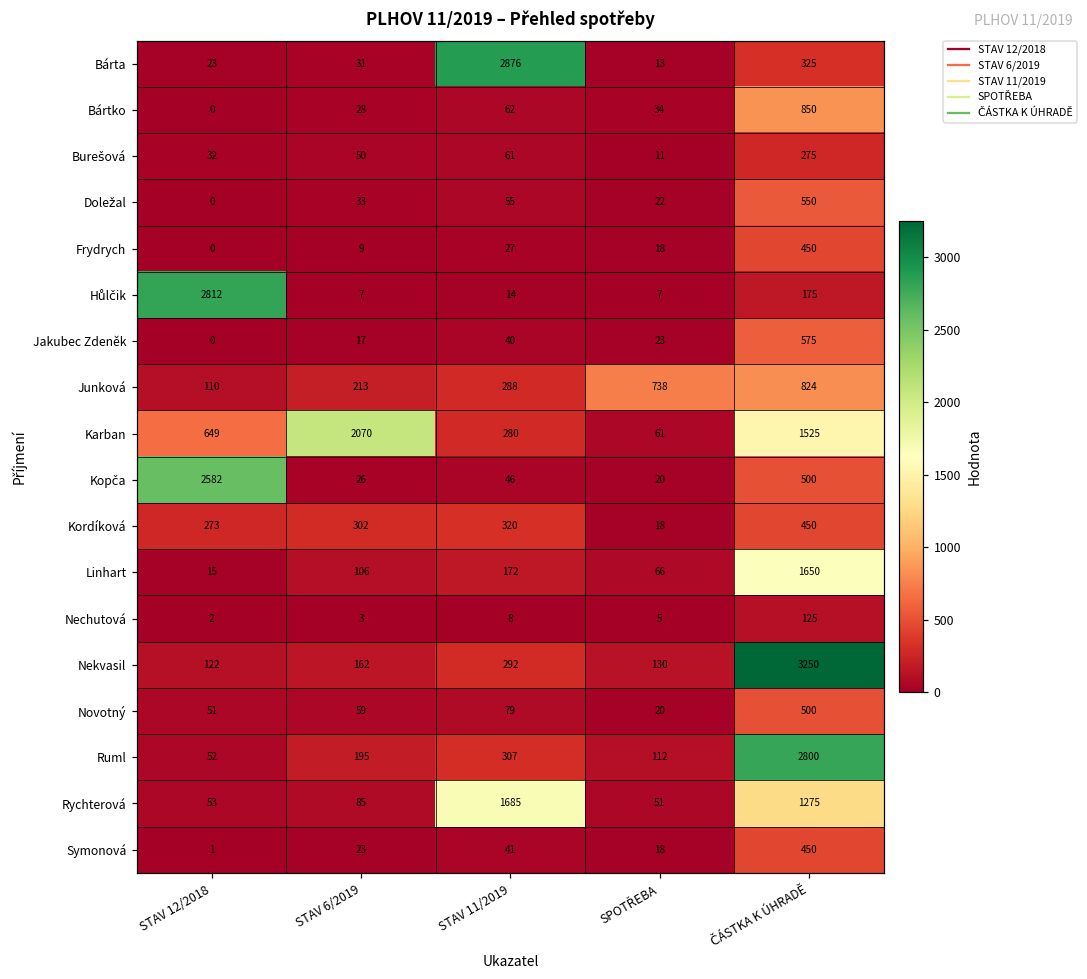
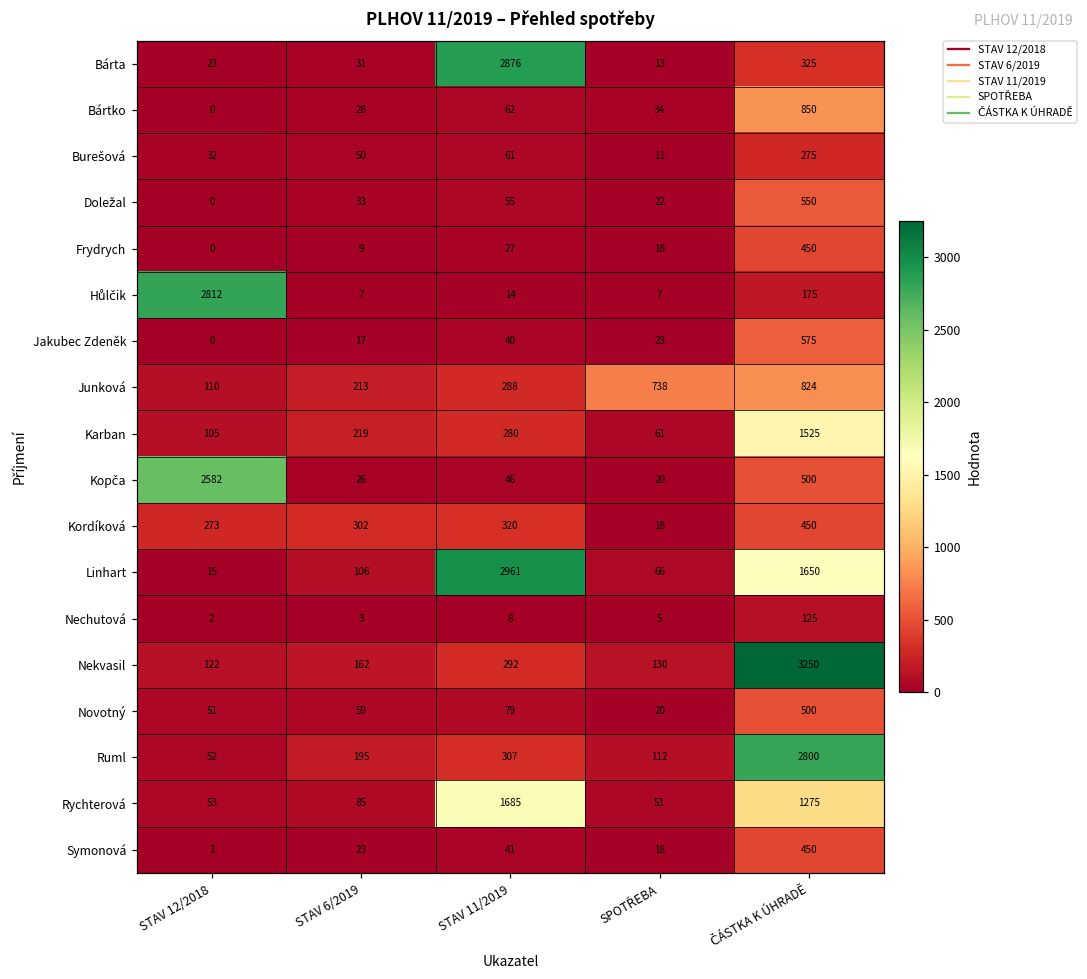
  {
    "Bárta": {
      "STAV 12/2018": 23,
      "STAV 6/2019": 31,
      "STAV 11/2019": 2876,
      "SPOTŘEBA": 13,
      "ČÁSTKA K ÚHRADĚ": 325
    },
    "Bártko": {
      "STAV 12/2018": 0,
      "STAV 6/2019": 28,
      "STAV 11/2019": 62,
      "SPOTŘEBA": 34,
      "ČÁSTKA K ÚHRADĚ": 850
    },
    "Burešová": {
      "STAV 12/2018": 32,
      "STAV 6/2019": 50,
      "STAV 11/2019": 61,
      "SPOTŘEBA": 11,
      "ČÁSTKA K ÚHRADĚ": 275
    },
    "Doležal": {
      "STAV 12/2018": 0,
      "STAV 6/2019": 33,
      "STAV 11/2019": 55,
      "SPOTŘEBA": 22,
      "ČÁSTKA K ÚHRADĚ": 550
    },
    "Frydrych": {
      "STAV 12/2018": 0,
      "STAV 6/2019": 9,
      "STAV 11/2019": 27,
      "SPOTŘEBA": 18,
      "ČÁSTKA K ÚHRADĚ": 450
    },
    "Hůlčik": {
      "STAV 12/2018": 2812,
      "STAV 6/2019": 7,
      "STAV 11/2019": 14,
      "SPOTŘEBA": 7,
      "ČÁSTKA K ÚHRADĚ": 175
    },
    "Jakubec Zdeněk": {
      "STAV 12/2018": 0,
      "STAV 6/2019": 17,
      "STAV 11/2019": 40,
      "SPOTŘEBA": 23,
      "ČÁSTKA K ÚHRADĚ": 575
    },
    "Junková": {
      "STAV 12/2018": 110,
      "STAV 6/2019": 213,
      "STAV 11/2019": 288,
      "SPOTŘEBA": 738,
      "ČÁSTKA K ÚHRADĚ": 824
    },
    "Karban": {
-     "STAV 12/2018": 649,
-     "STAV 6/2019": 2070,
+     "STAV 12/2018": 105,
+     "STAV 6/2019": 219,
      "STAV 11/2019": 280,
      "SPOTŘEBA": 61,
      "ČÁSTKA K ÚHRADĚ": 1525
    },
    "Kopča": {
      "STAV 12/2018": 2582,
      "STAV 6/2019": 26,
      "STAV 11/2019": 46,
      "SPOTŘEBA": 20,
      "ČÁSTKA K ÚHRADĚ": 500
    },
    "Kordíková": {
      "STAV 12/2018": 273,
      "STAV 6/2019": 302,
      "STAV 11/2019": 320,
      "SPOTŘEBA": 18,
      "ČÁSTKA K ÚHRADĚ": 450
    },
    "Linhart": {
      "STAV 12/2018": 15,
      "STAV 6/2019": 106,
-     "STAV 11/2019": 172,
+     "STAV 11/2019": 2961,
      "SPOTŘEBA": 66,
      "ČÁSTKA K ÚHRADĚ": 1650
    },
    "Nechutová": {
      "STAV 12/2018": 2,
      "STAV 6/2019": 3,
      "STAV 11/2019": 8,
      "SPOTŘEBA": 5,
      "ČÁSTKA K ÚHRADĚ": 125
    },
    "Nekvasil": {
      "STAV 12/2018": 122,
      "STAV 6/2019": 162,
      "STAV 11/2019": 292,
      "SPOTŘEBA": 130,
      "ČÁSTKA K ÚHRADĚ": 3250
    },
    "Novotný": {
      "STAV 12/2018": 51,
      "STAV 6/2019": 59,
      "STAV 11/2019": 79,
      "SPOTŘEBA": 20,
      "ČÁSTKA K ÚHRADĚ": 500
    },
    "Ruml": {
      "STAV 12/2018": 52,
      "STAV 6/2019": 195,
      "STAV 11/2019": 307,
      "SPOTŘEBA": 112,
      "ČÁSTKA K ÚHRADĚ": 2800
    },
    "Rychterová": {
      "STAV 12/2018": 53,
      "STAV 6/2019": 85,
      "STAV 11/2019": 1685,
      "SPOTŘEBA": 51,
      "ČÁSTKA K ÚHRADĚ": 1275
    },
    "Symonová": {
      "STAV 12/2018": 1,
      "STAV 6/2019": 23,
      "STAV 11/2019": 41,
      "SPOTŘEBA": 18,
      "ČÁSTKA K ÚHRADĚ": 450
    }
  }
